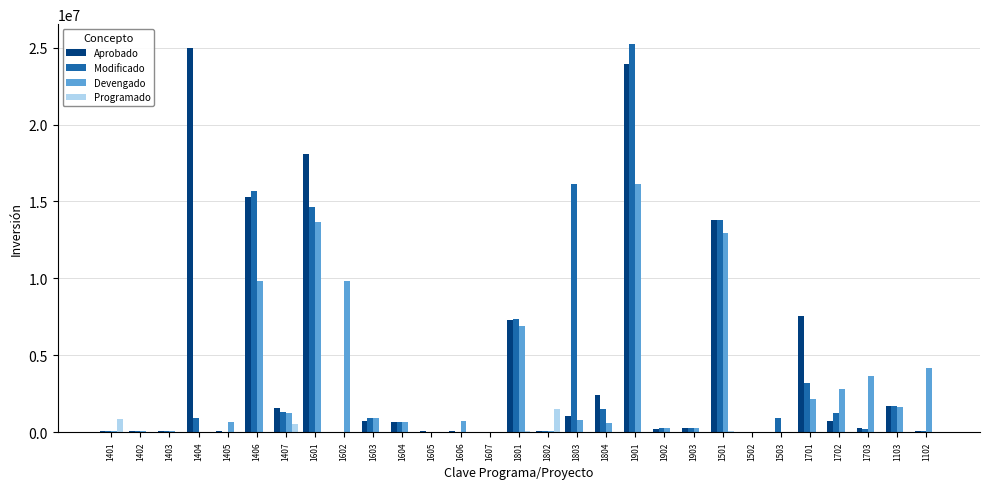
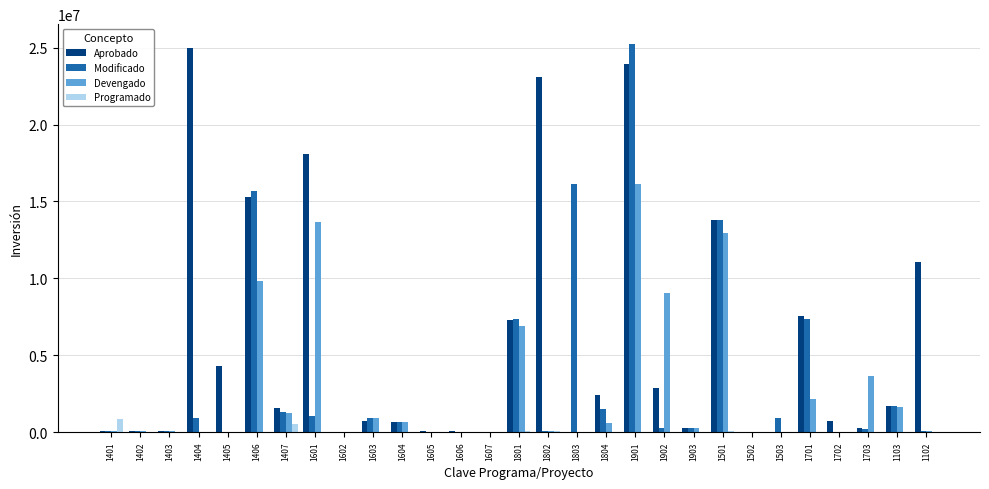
  {
    "Aprobado": {
      "1404": 25000000,
-     "1405": 100000,
+     "1405": 4300000,
      "1406": 15300000,
      "1407": 1600000,
      "1601": 18100000,
      "1603": 700000,
      "1604": 600000,
      "1801": 7300000,
-     "1802": 100000,
-     "1803": 1000000,
+     "1802": 23100000,
+     "1803": 0,
      "1804": 2400000,
      "1901": 23900000,
-     "1902": 200000,
+     "1902": 2800000,
      "1903": 200000,
      "1501": 13800000,
      "1701": 7500000,
      "1702": 700000,
      "1703": 300000,
      "1103": 1700000,
-     "1102": 0
+     "1102": 11000000
    },
    "Modificado": {
      "1404": 900000,
      "1406": 15700000,
      "1407": 1300000,
-     "1601": 14600000,
+     "1601": 1000000,
      "1603": 900000,
      "1604": 700000,
      "1801": 7400000,
      "1803": 16100000,
      "1804": 1500000,
      "1901": 25300000,
      "1902": 200000,
      "1903": 300000,
      "1501": 13800000,
      "1503": 900000,
-     "1701": 3200000,
-     "1702": 1300000,
+     "1701": 7400000,
+     "1702": 0,
      "1703": 200000,
      "1103": 1700000
    },
    "Devengado": {
-     "1405": 700000,
+     "1405": 0,
      "1406": 9800000,
      "1407": 1200000,
      "1601": 13700000,
-     "1602": 9800000,
+     "1602": 0,
      "1603": 900000,
      "1604": 700000,
-     "1606": 700000,
+     "1606": 0,
      "1801": 6900000,
-     "1803": 800000,
+     "1803": 0,
      "1804": 600000,
      "1901": 16100000,
-     "1902": 200000,
+     "1902": 9100000,
      "1903": 300000,
      "1501": 12900000,
      "1701": 2100000,
-     "1702": 2800000,
+     "1702": 0,
      "1703": 3700000,
      "1103": 1600000,
-     "1102": 4100000
+     "1102": 100000
    },
    "Programado": {
      "1401": 900000,
      "1407": 500000,
-     "1802": 1500000
+     "1802": 100000
    }
  }
